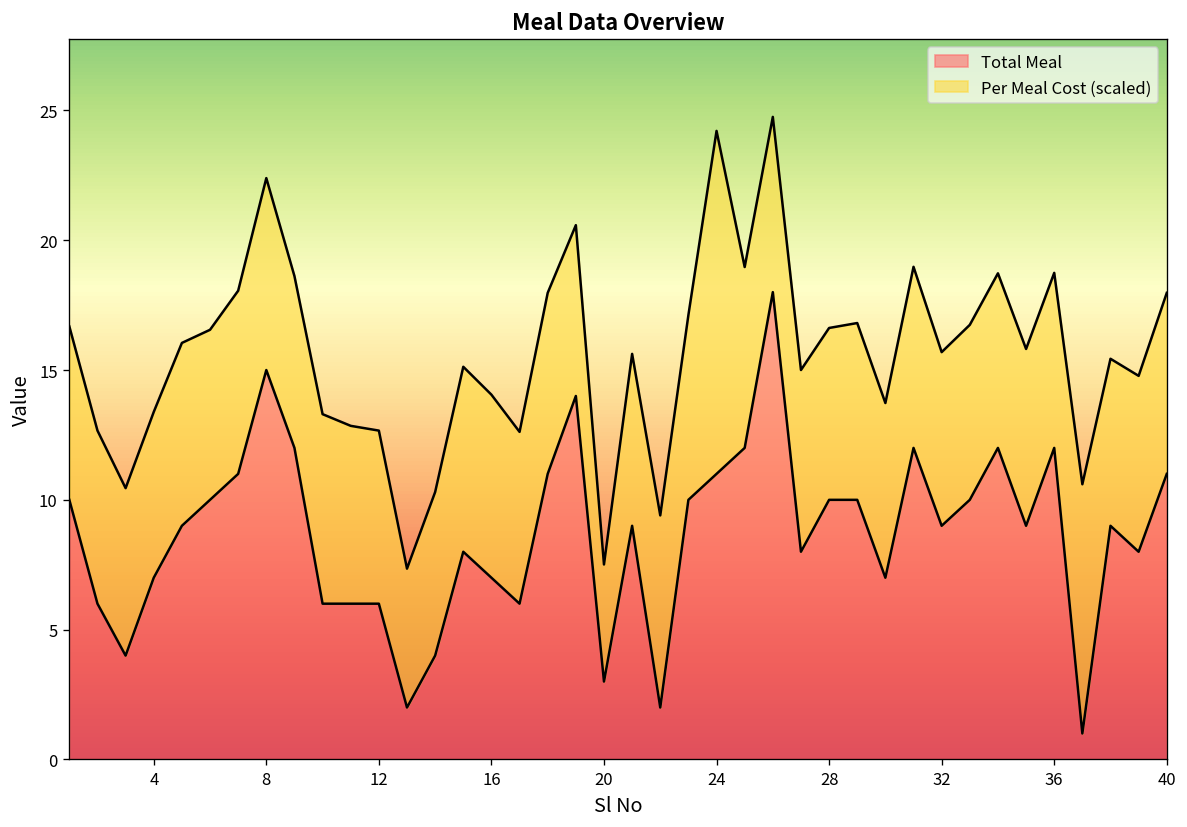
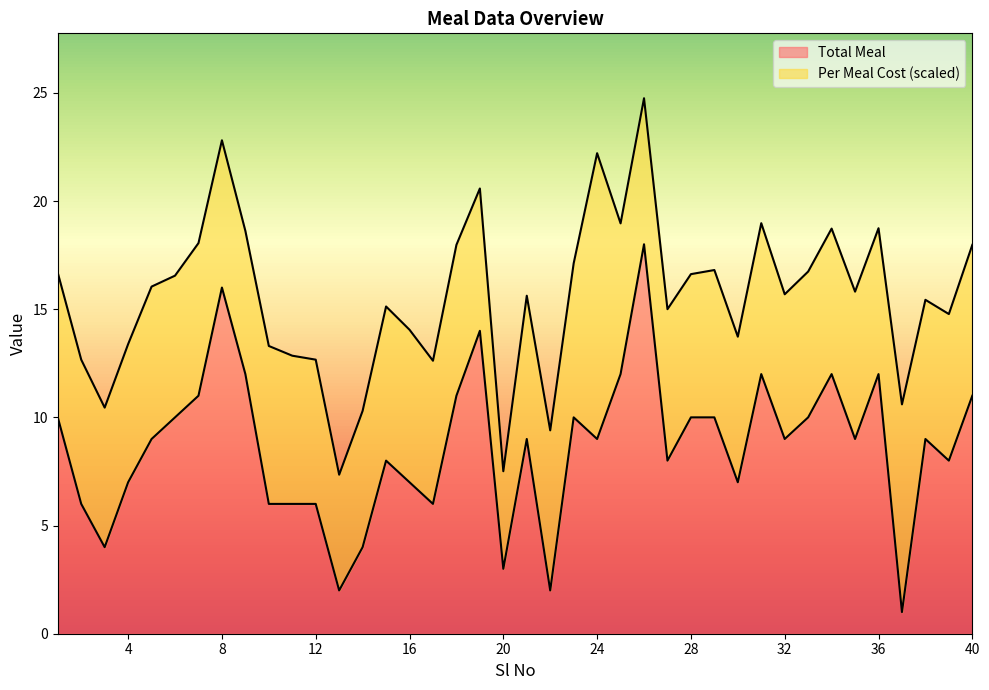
  {
    "Total Meal": {
      "4": 7,
-     "8": 15,
+     "8": 16,
      "12": 6,
      "16": 7,
      "20": 3,
-     "24": 11,
+     "24": 9,
      "28": 10,
      "32": 9,
      "36": 12,
      "40": 11
    },
    "Per Meal Cost (scaled)": {
      "4": 6.4,
-     "8": 7.4,
+     "8": 6.8,
      "12": 6.7,
      "16": 7.1,
      "20": 4.5,
      "24": 13.2,
      "28": 6.6,
      "32": 6.7,
      "36": 6.7,
      "40": 7.0
    }
  }
